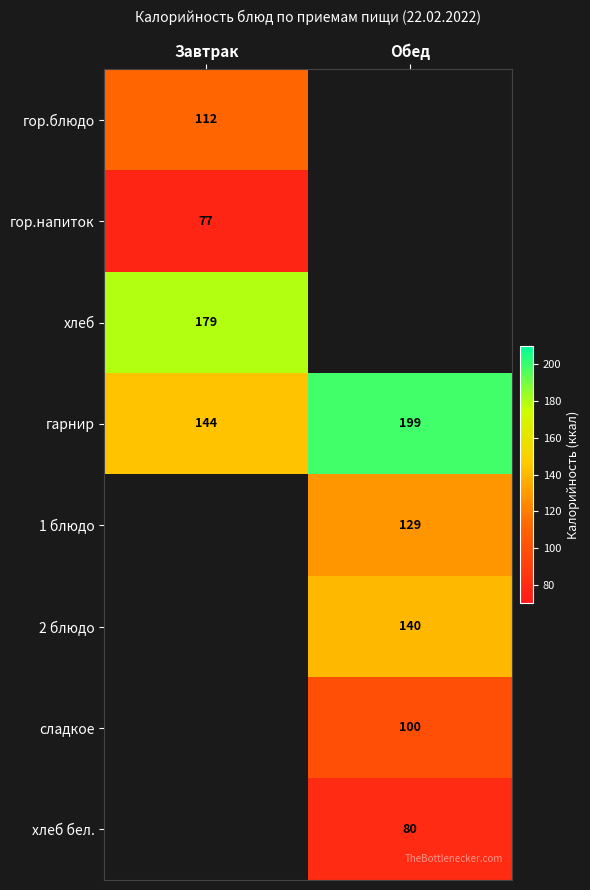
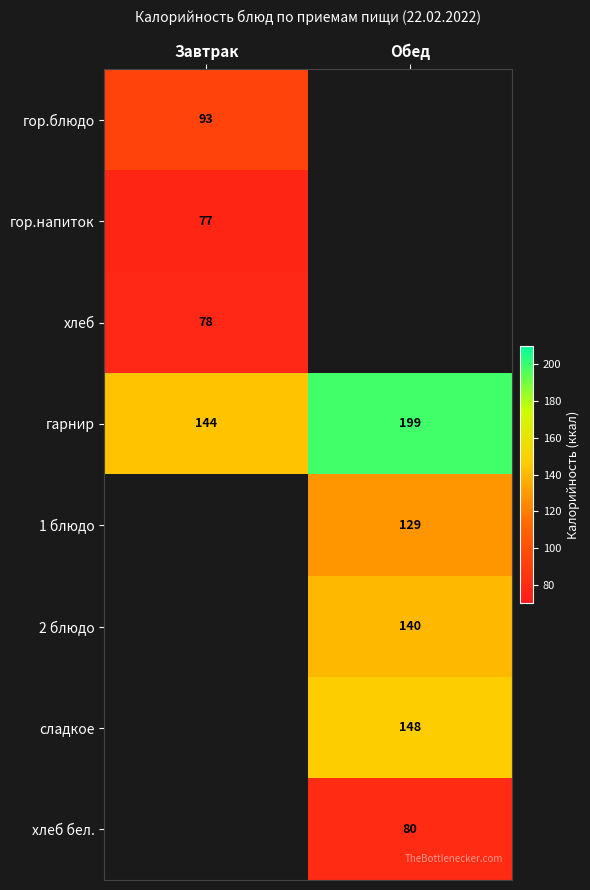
  {
    "гор.блюдо": {
-     "Завтрак": 112
+     "Завтрак": 93
    },
    "гор.напиток": {
      "Завтрак": 77
    },
    "хлеб": {
-     "Завтрак": 179
+     "Завтрак": 78
    },
    "гарнир": {
      "Завтрак": 144,
      "Обед": 199
    },
    "1 блюдо": {
      "Обед": 129
    },
    "2 блюдо": {
      "Обед": 140
    },
    "сладкое": {
-     "Обед": 100
+     "Обед": 148
    }
  }
